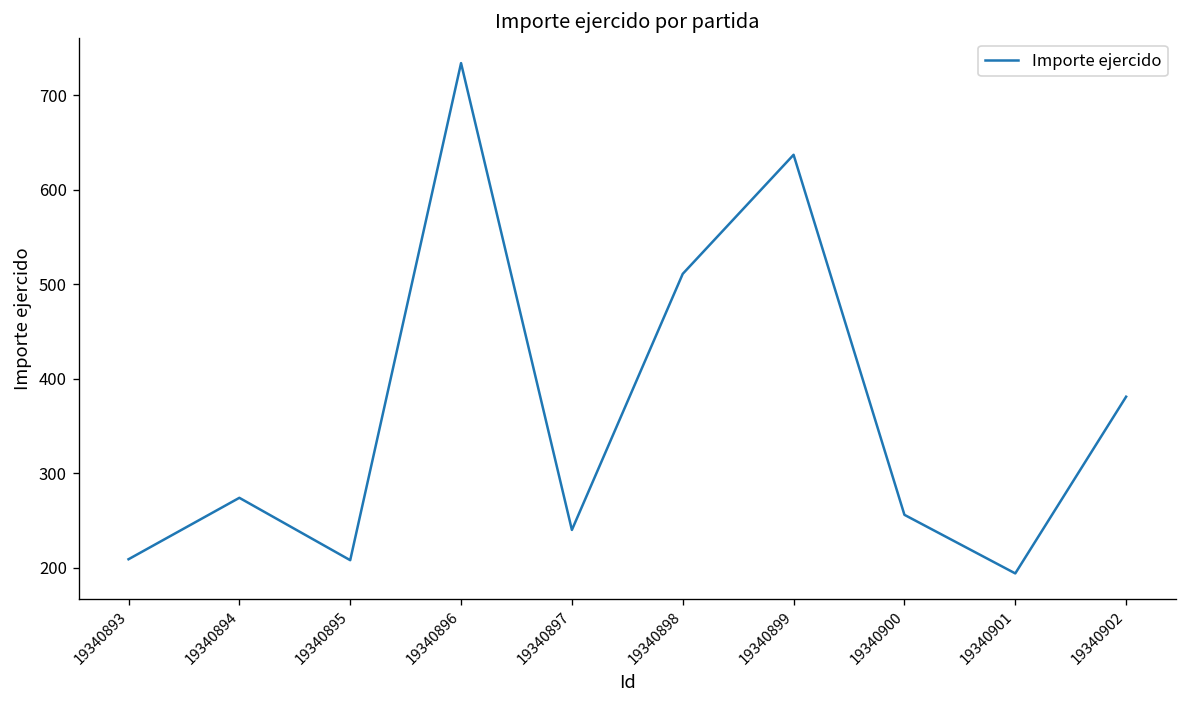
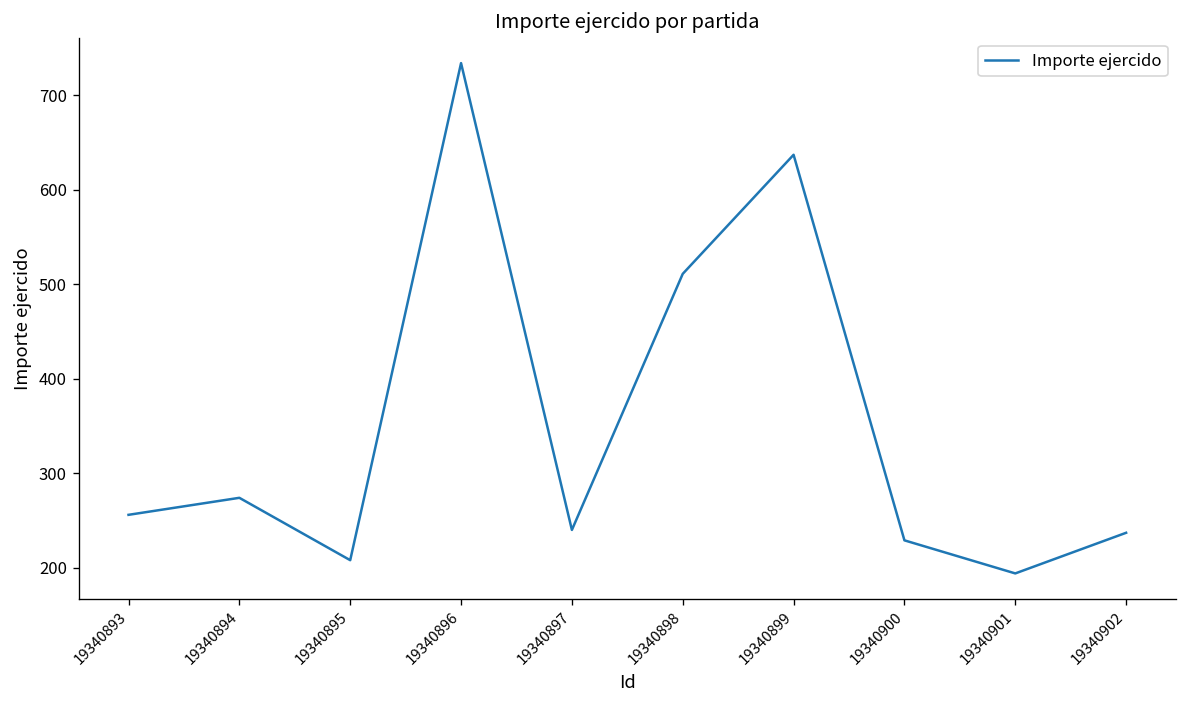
  {
-   "19340893": 210,
+   "19340893": 260,
    "19340894": 270,
    "19340895": 210,
    "19340896": 730,
    "19340897": 240,
    "19340898": 510,
    "19340899": 640,
-   "19340900": 260,
+   "19340900": 230,
    "19340901": 190,
-   "19340902": 380
+   "19340902": 240
  }
